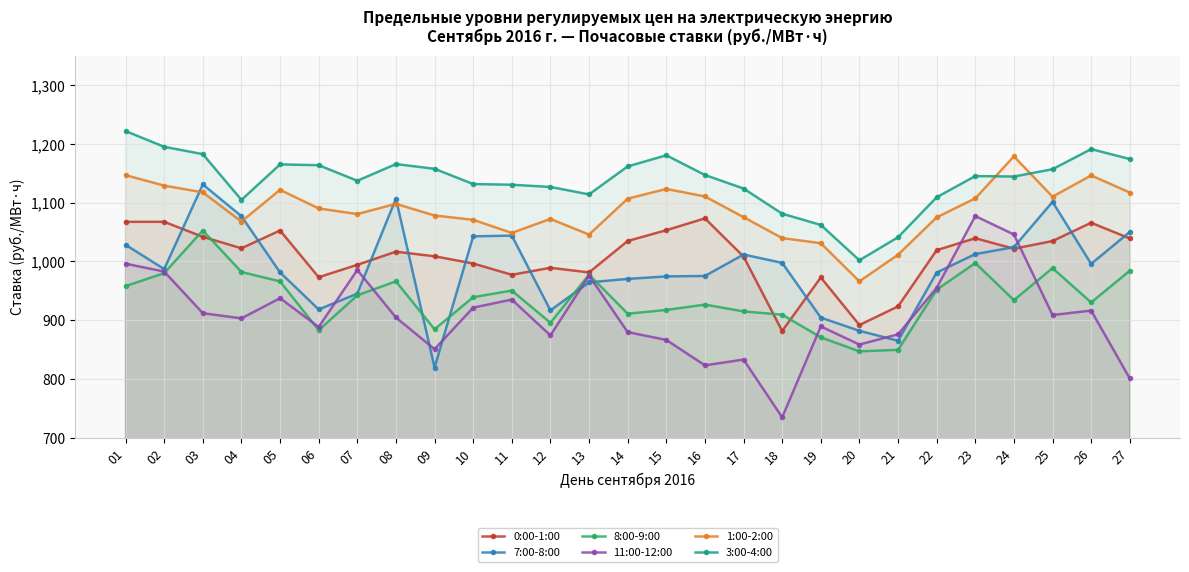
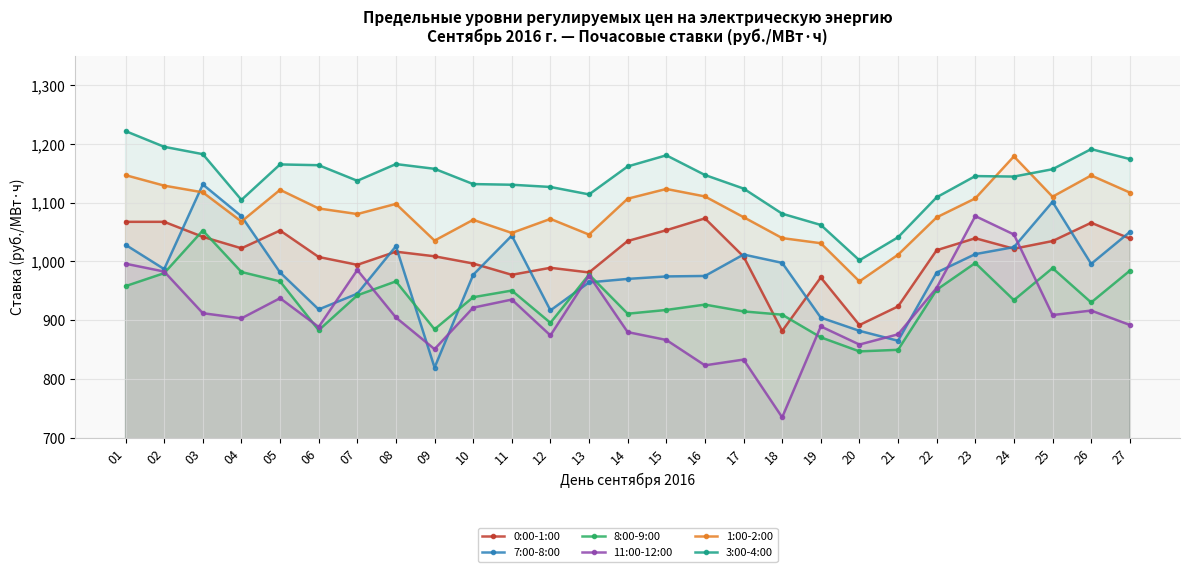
  {
    "0:00-1:00": {
      "01": "1,070",
      "02": "1,070",
      "03": "1,040",
      "04": "1,020",
      "05": "1,050",
-     "06": "970",
+     "06": "1,010",
      "07": "990",
      "08": "1,020",
      "09": "1,010",
      "10": "1,000",
      "11": "980",
      "12": "990",
      "14": "1,030",
      "15": "1,050",
      "16": "1,070",
      "18": "880",
      "19": "970",
      "20": "890",
      "21": "920",
      "22": "1,020",
      "23": "1,040",
      "25": "1,030",
      "26": "1,070",
      "27": "1,040"
    },
    "7:00-8:00": {
      "01": "1,030",
      "03": "1,130",
      "04": "1,080",
      "05": "980",
      "06": "920",
-     "08": "1,110",
+     "08": "1,030",
      "09": "820",
-     "10": "1,040",
+     "10": "980",
      "11": "1,040",
      "12": "920",
      "13": "960",
      "14": "970",
      "15": "970",
      "16": "980",
      "18": "1,000",
      "19": "900",
      "20": "880",
      "21": "870",
      "22": "980",
      "23": "1,010",
      "25": "1,100",
      "26": "1,000",
      "27": "1,050"
    },
    "11:00-12:00": {
      "01": "1,000",
      "03": "910",
      "04": "900",
      "05": "940",
      "06": "890",
      "07": "990",
      "08": "900",
      "09": "850",
      "10": "920",
      "11": "940",
      "12": "870",
      "14": "880",
      "15": "870",
      "16": "820",
      "17": "830",
      "18": "730",
      "19": "890",
      "20": "860",
      "21": "880",
      "23": "1,080",
      "24": "1,050",
      "25": "910",
      "26": "920",
-     "27": "800"
+     "27": "890"
    },
    "1:00-2:00": {
      "01": "1,150",
      "02": "1,130",
      "03": "1,120",
      "04": "1,070",
      "05": "1,120",
      "06": "1,090",
      "07": "1,080",
      "08": "1,100",
-     "09": "1,080",
+     "09": "1,040",
      "10": "1,070",
      "11": "1,050",
      "12": "1,070",
      "13": "1,050",
      "14": "1,110",
      "15": "1,120",
      "16": "1,110",
      "17": "1,080",
      "18": "1,040",
      "19": "1,030",
      "20": "970",
      "21": "1,010",
      "22": "1,080",
      "23": "1,110",
      "24": "1,180",
      "25": "1,110",
      "26": "1,150",
      "27": "1,120"
    }
  }
